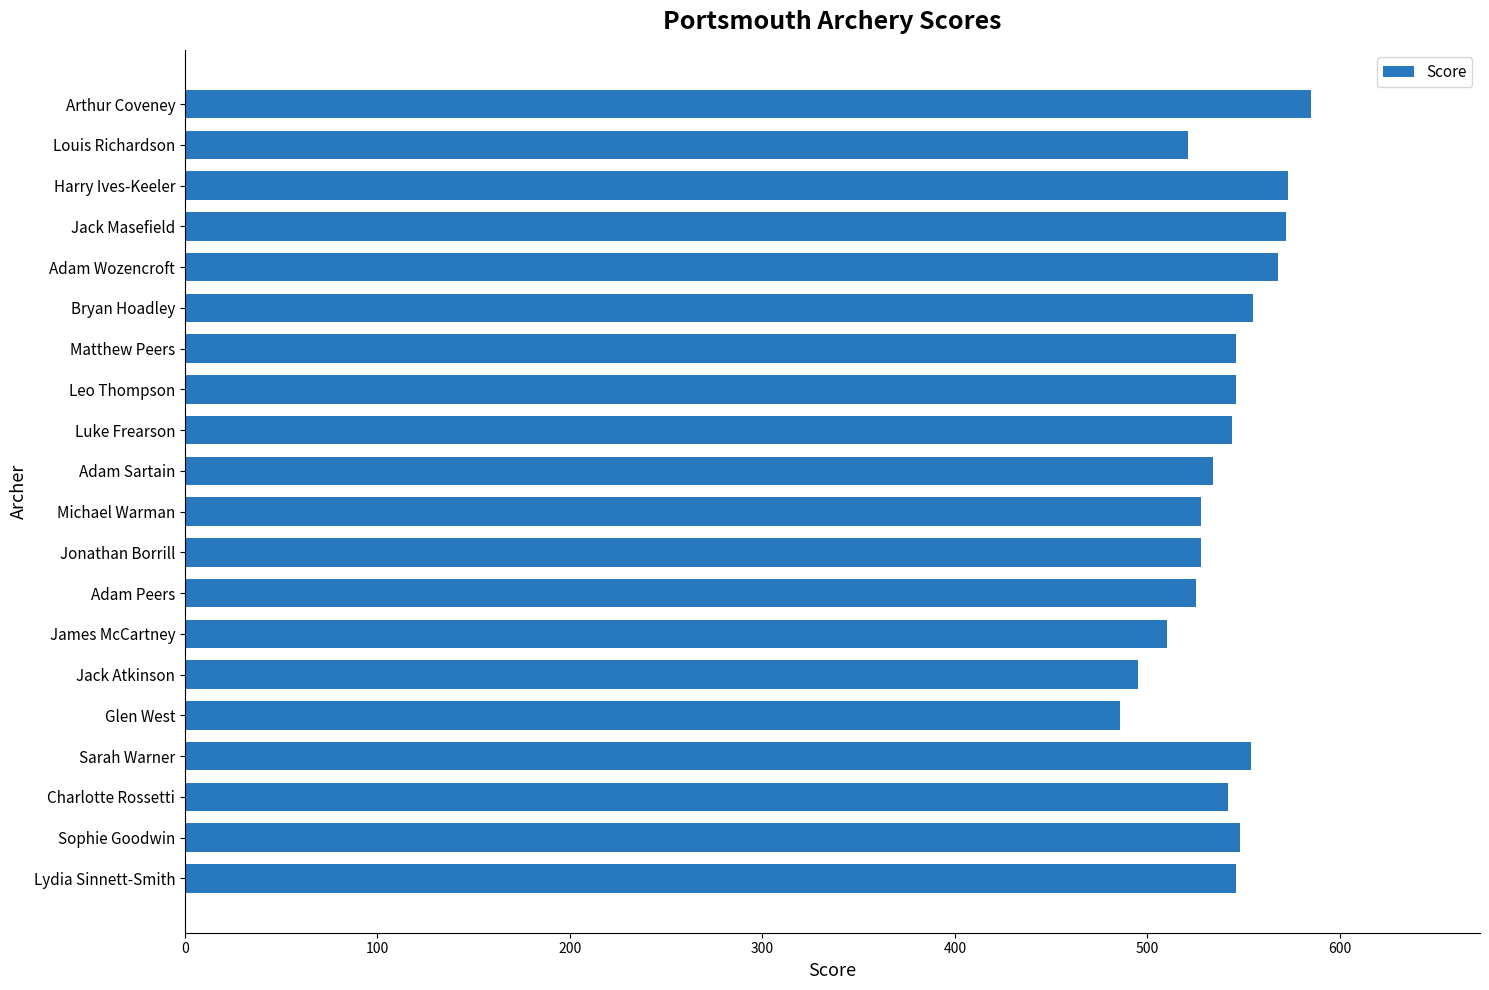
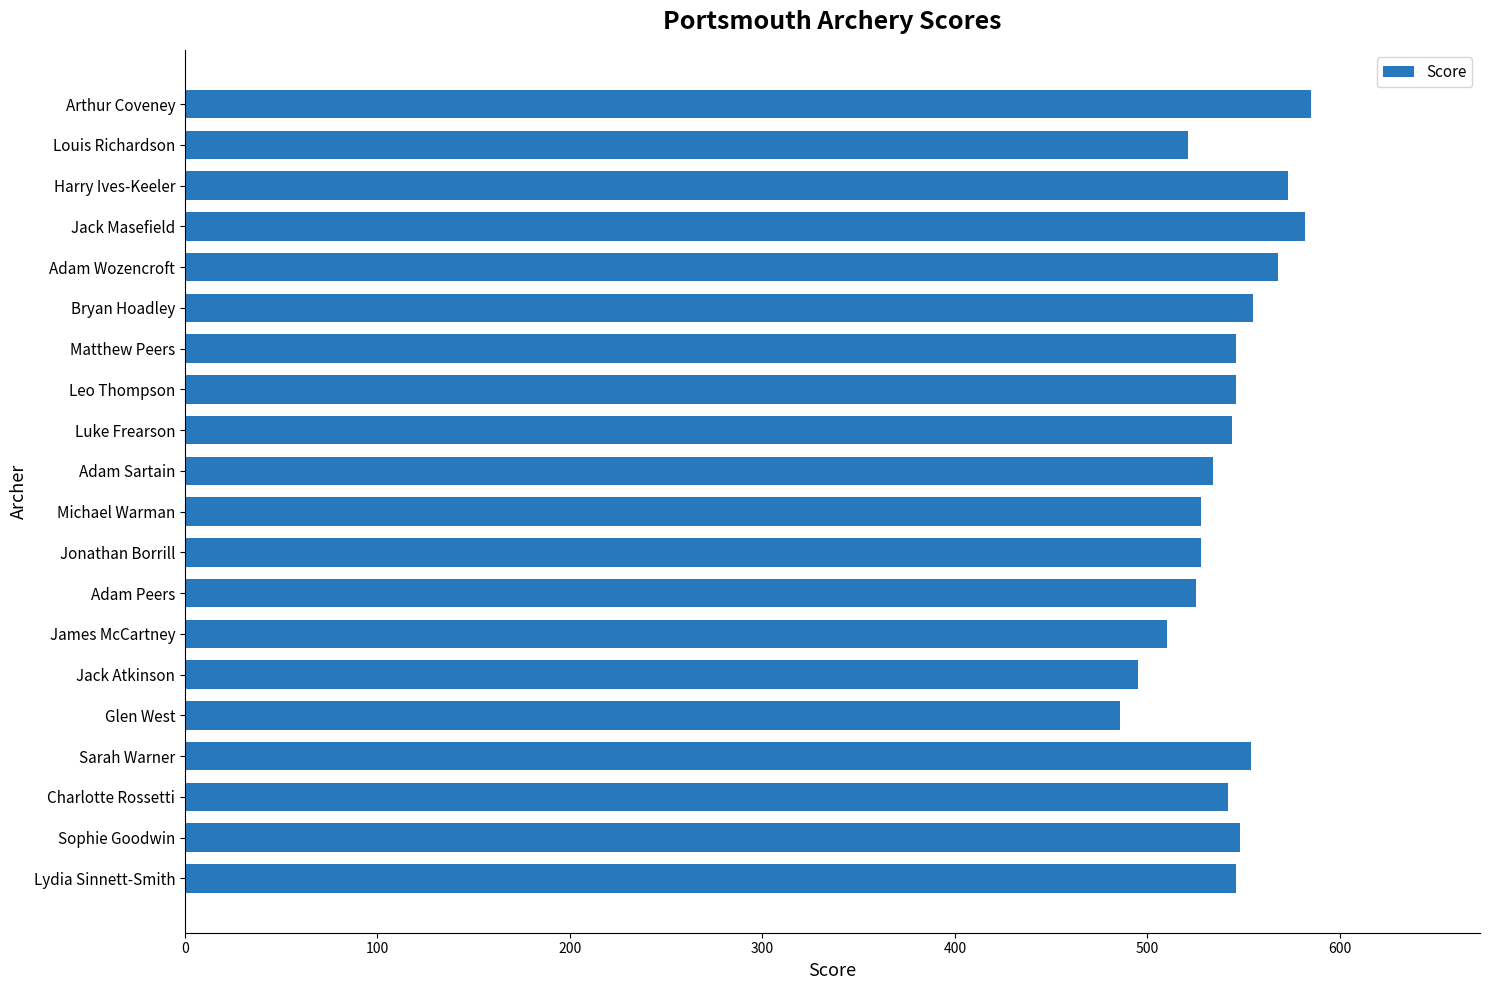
  {
    "Arthur Coveney": 585,
    "Louis Richardson": 521,
    "Harry Ives-Keeler": 573,
-   "Jack Masefield": 572,
+   "Jack Masefield": 582,
    "Adam Wozencroft": 568,
    "Bryan Hoadley": 555,
    "Matthew Peers": 546,
    "Leo Thompson": 546,
    "Luke Frearson": 544,
    "Adam Sartain": 534,
    "Michael Warman": 528,
    "Jonathan Borrill": 528,
    "Adam Peers": 525,
    "James McCartney": 510,
    "Jack Atkinson": 495,
    "Glen West": 486,
    "Sarah Warner": 554,
    "Charlotte Rossetti": 542,
    "Sophie Goodwin": 548,
    "Lydia Sinnett-Smith": 546
  }
